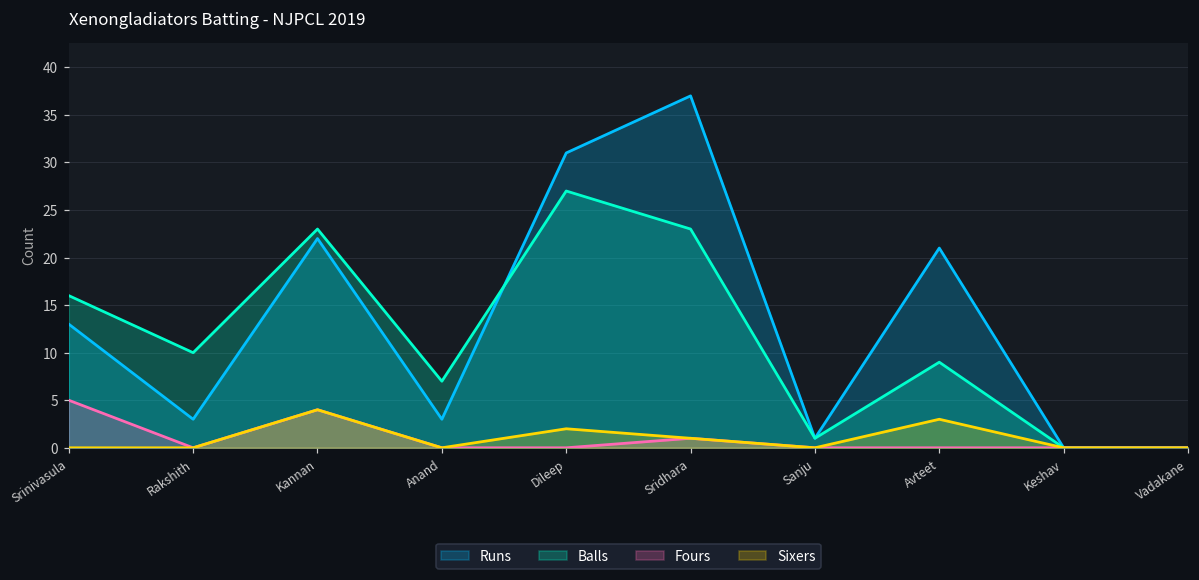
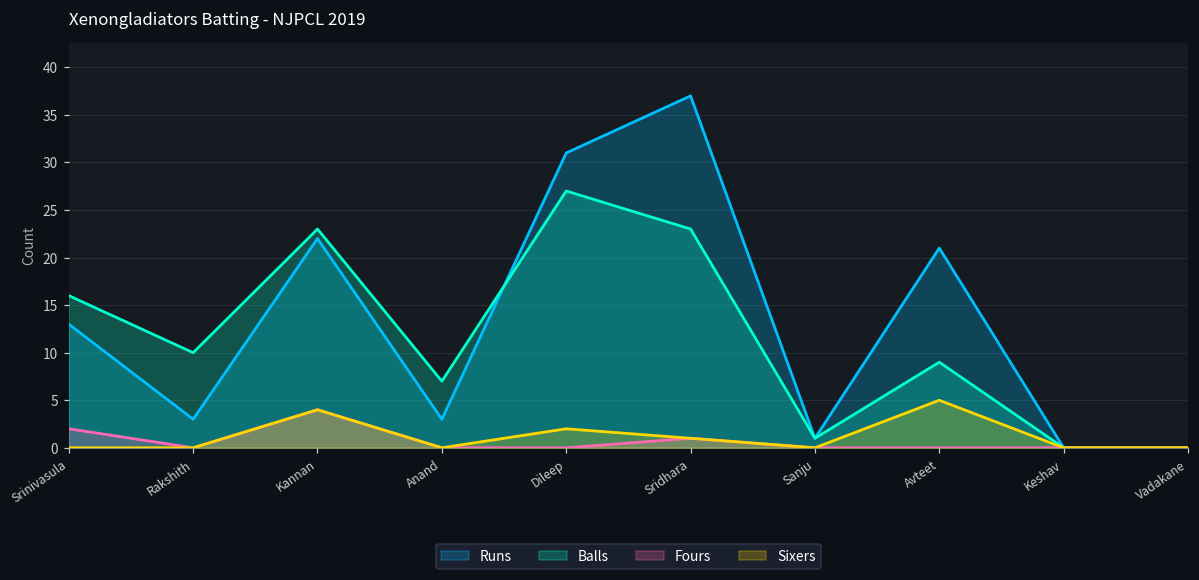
  {
    "Fours": {
-     "Srinivasula": 5,
+     "Srinivasula": 2,
      "Dileep": 0,
      "Avteet": 0
    },
    "Sixers": {
      "Srinivasula": 0,
      "Dileep": 2,
-     "Avteet": 3
+     "Avteet": 5
    }
  }
